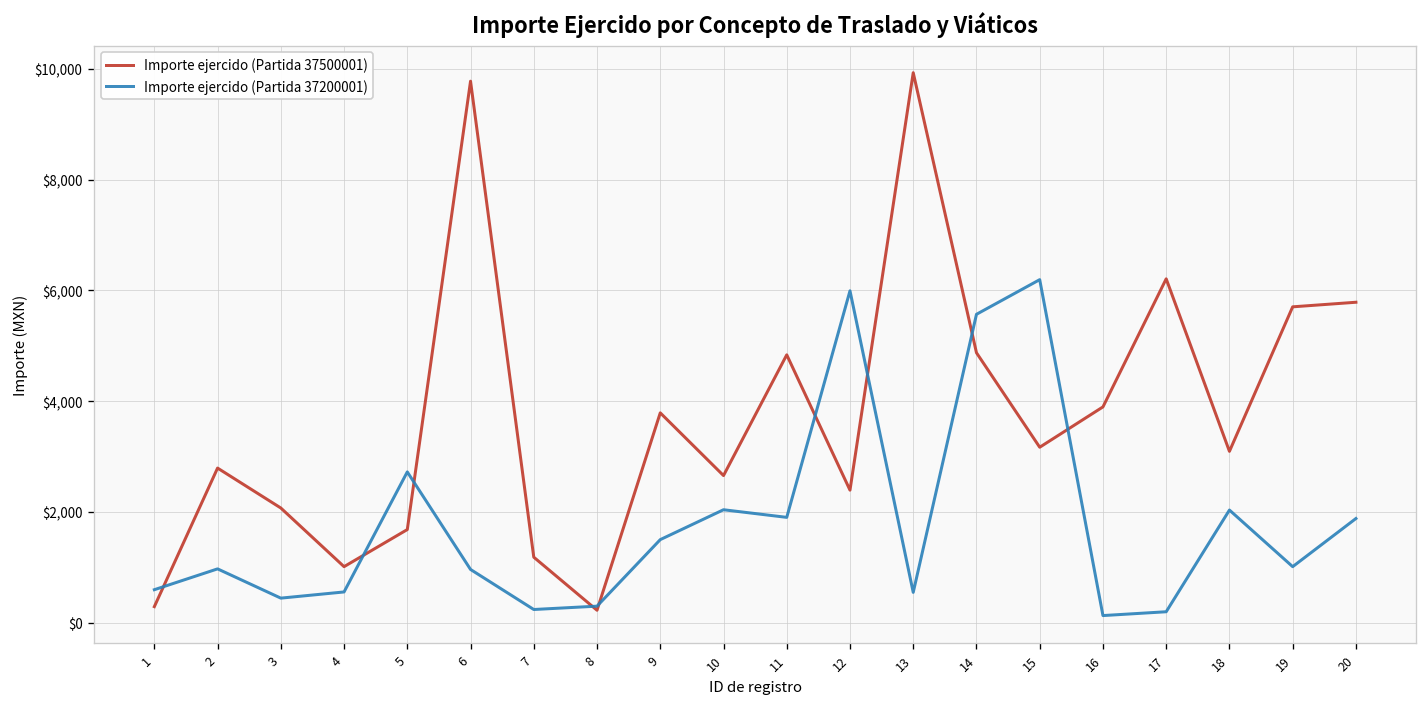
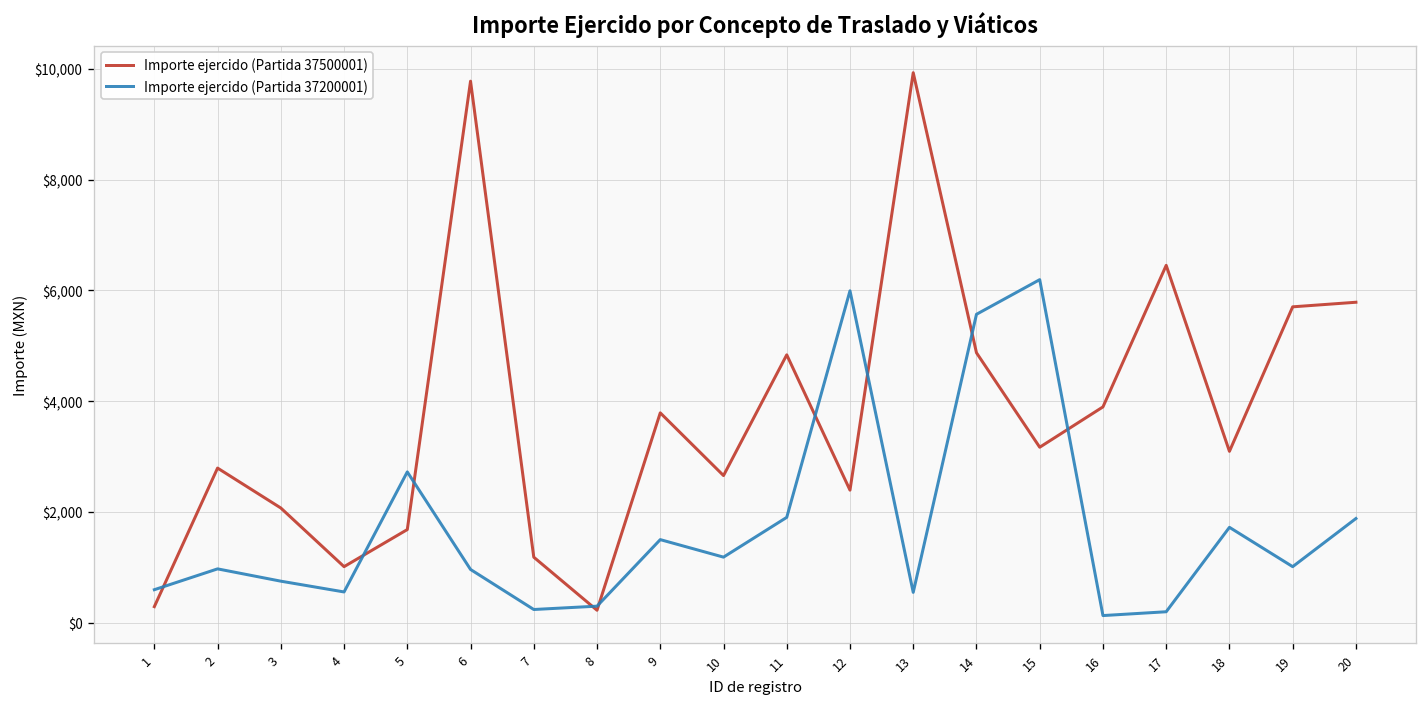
  {
    "Importe ejercido (Partida 37500001)": {
      "1": "$300",
      "2": "$2,800",
      "3": "$2,100",
      "4": "$1,000",
      "5": "$1,700",
      "6": "$9,800",
      "7": "$1,200",
      "8": "$200",
      "9": "$3,800",
      "10": "$2,700",
      "11": "$4,800",
      "12": "$2,400",
      "13": "$9,900",
      "14": "$4,900",
      "15": "$3,200",
      "16": "$3,900",
-     "17": "$6,200",
+     "17": "$6,500",
      "18": "$3,100",
      "19": "$5,700",
      "20": "$5,800"
    },
    "Importe ejercido (Partida 37200001)": {
      "1": "$600",
      "2": "$1,000",
-     "3": "$400",
+     "3": "$800",
      "4": "$600",
      "5": "$2,700",
      "6": "$1,000",
      "7": "$200",
      "8": "$300",
      "9": "$1,500",
-     "10": "$2,000",
+     "10": "$1,200",
      "11": "$1,900",
      "12": "$6,000",
      "13": "$500",
      "14": "$5,600",
      "15": "$6,200",
      "16": "$100",
      "17": "$200",
-     "18": "$2,000",
+     "18": "$1,700",
      "19": "$1,000",
      "20": "$1,900"
    }
  }
